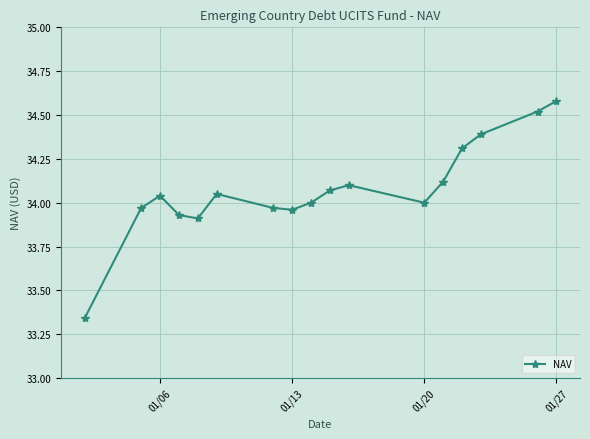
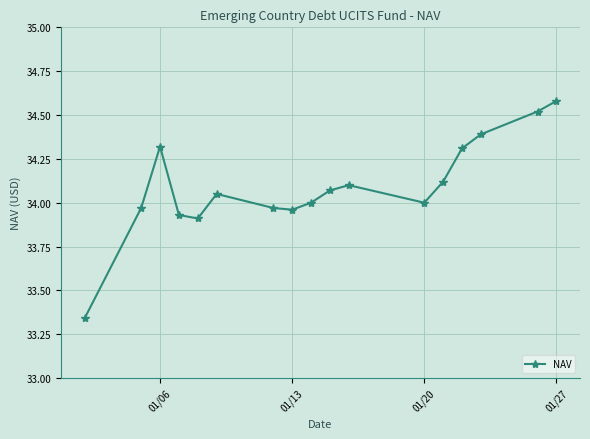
  {
-   "01/06": 34.04,
+   "01/06": 34.32,
    "01/13": 33.96,
    "01/20": 34.00,
    "01/27": 34.58
  }
